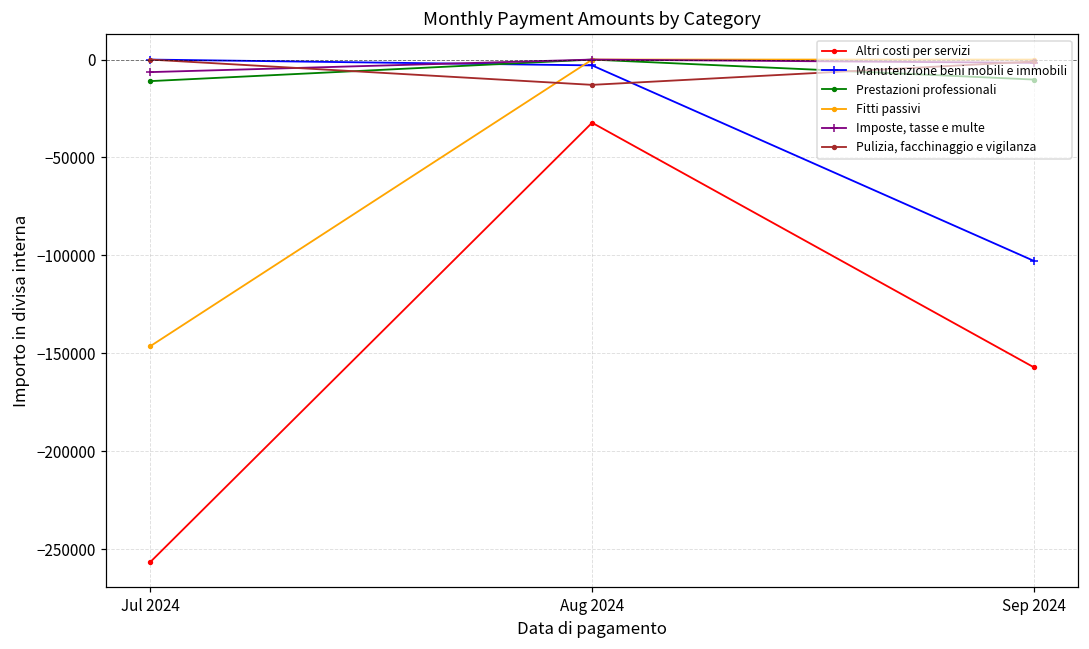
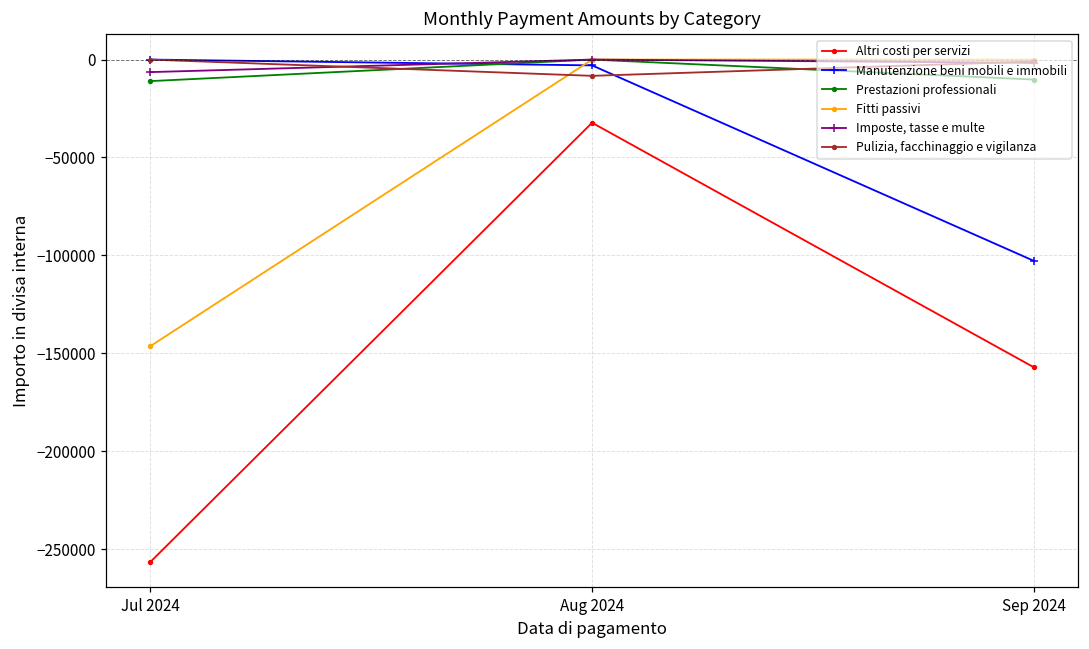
  {
    "Altri costi per servizi": {
      "Jul 2024": -257000,
      "Aug 2024": -32000,
      "Sep 2024": -157000
    },
    "Manutenzione beni mobili e immobili": {
      "Aug 2024": -3000,
      "Sep 2024": -103000
    },
    "Prestazioni professionali": {
      "Jul 2024": -11000
    },
    "Fitti passivi": {
      "Jul 2024": -146000
    },
    "Imposte, tasse e multe": {
      "Jul 2024": -6000
    },
    "Pulizia, facchinaggio e vigilanza": {
-     "Aug 2024": -13000
+     "Aug 2024": -8000
    }
  }
